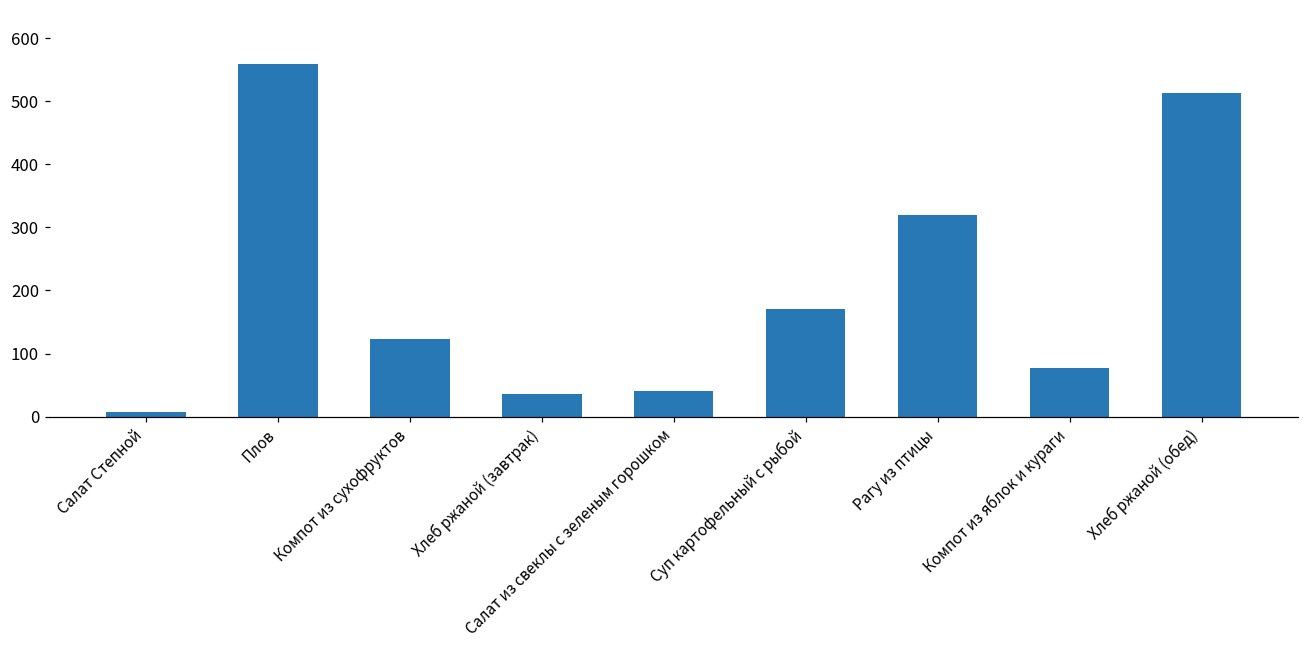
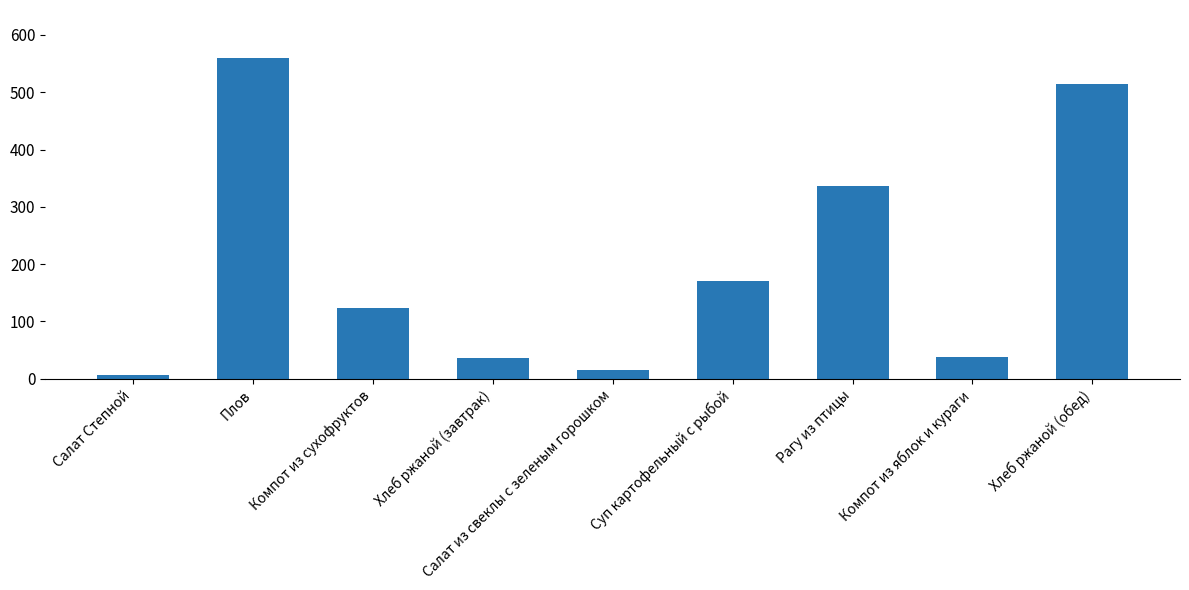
  {
    "Салат Степной": 10,
    "Плов": 560,
    "Компот из сухофруктов": 120,
    "Хлеб ржаной (завтрак)": 40,
-   "Салат из свеклы с зеленым горошком": 40,
+   "Салат из свеклы с зеленым горошком": 20,
    "Суп картофельный с рыбой": 170,
-   "Рагу из птицы": 320,
-   "Компот из яблок и кураги": 80,
+   "Рагу из птицы": 340,
+   "Компот из яблок и кураги": 40,
    "Хлеб ржаной (обед)": 510
  }
